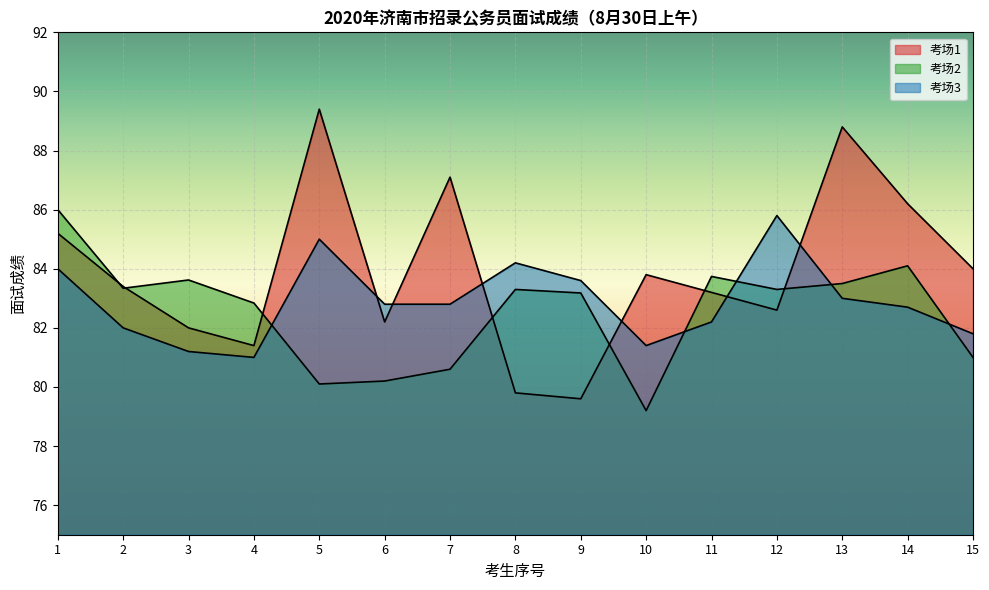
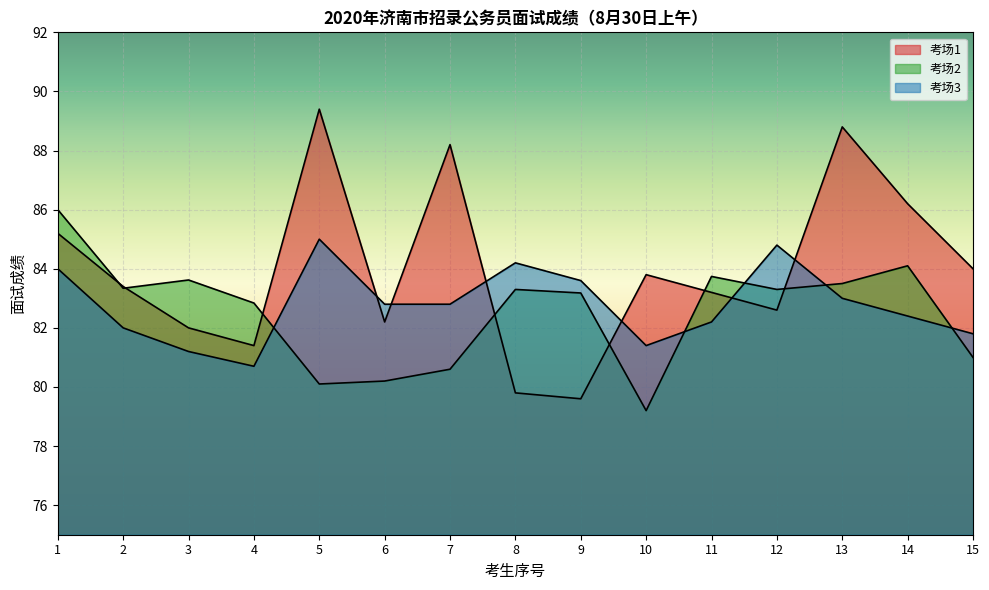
  {
    "考场1": {
      "1": 85.2,
      "3": 82.0,
      "4": 81.4,
      "5": 89.4,
      "6": 82.2,
-     "7": 87.1,
+     "7": 88.2,
      "8": 79.8,
      "9": 79.6,
      "10": 83.8,
      "11": 83.2,
      "12": 82.6,
      "13": 88.8,
      "14": 86.2,
      "15": 84.0
    },
    "考场2": {
      "1": 86.0,
      "3": 83.6,
      "4": 82.8,
      "5": 80.1,
      "6": 80.2,
      "7": 80.6,
      "8": 83.3,
      "9": 83.2,
      "10": 79.2,
      "11": 83.7,
      "12": 83.3,
      "13": 83.5,
      "14": 84.1,
      "15": 81.0
    },
    "考场3": {
      "1": 84.0,
      "2": 82.0,
      "3": 81.2,
-     "4": 81.0,
+     "4": 80.7,
      "5": 85.0,
      "6": 82.8,
      "7": 82.8,
      "8": 84.2,
      "9": 83.6,
      "10": 81.4,
      "11": 82.2,
-     "12": 85.8,
+     "12": 84.8,
      "13": 83.0,
-     "14": 82.7,
+     "14": 82.4,
      "15": 81.8
    }
  }
